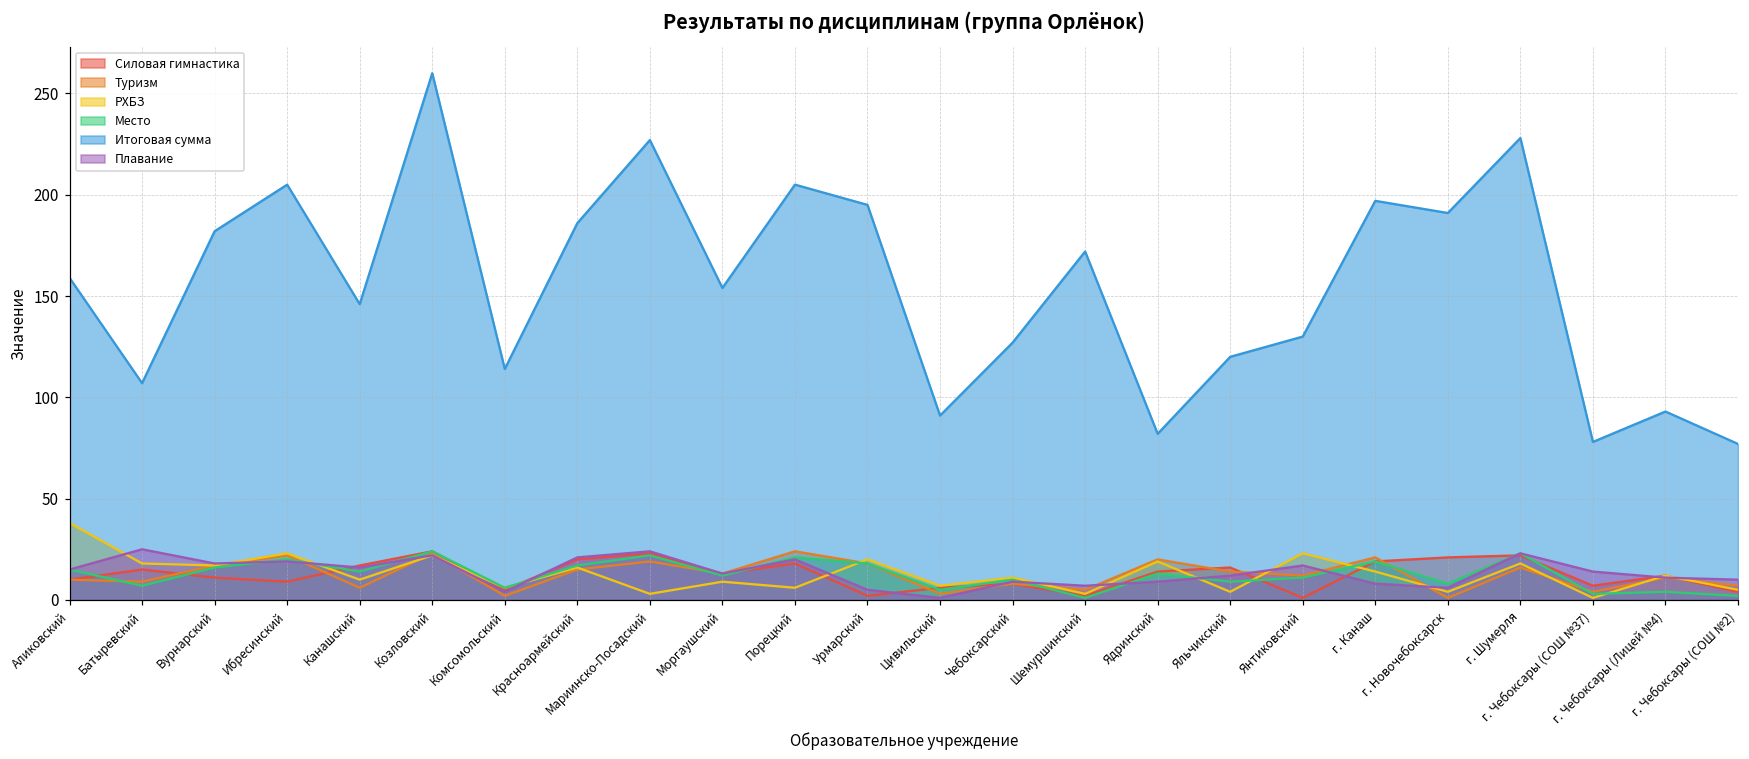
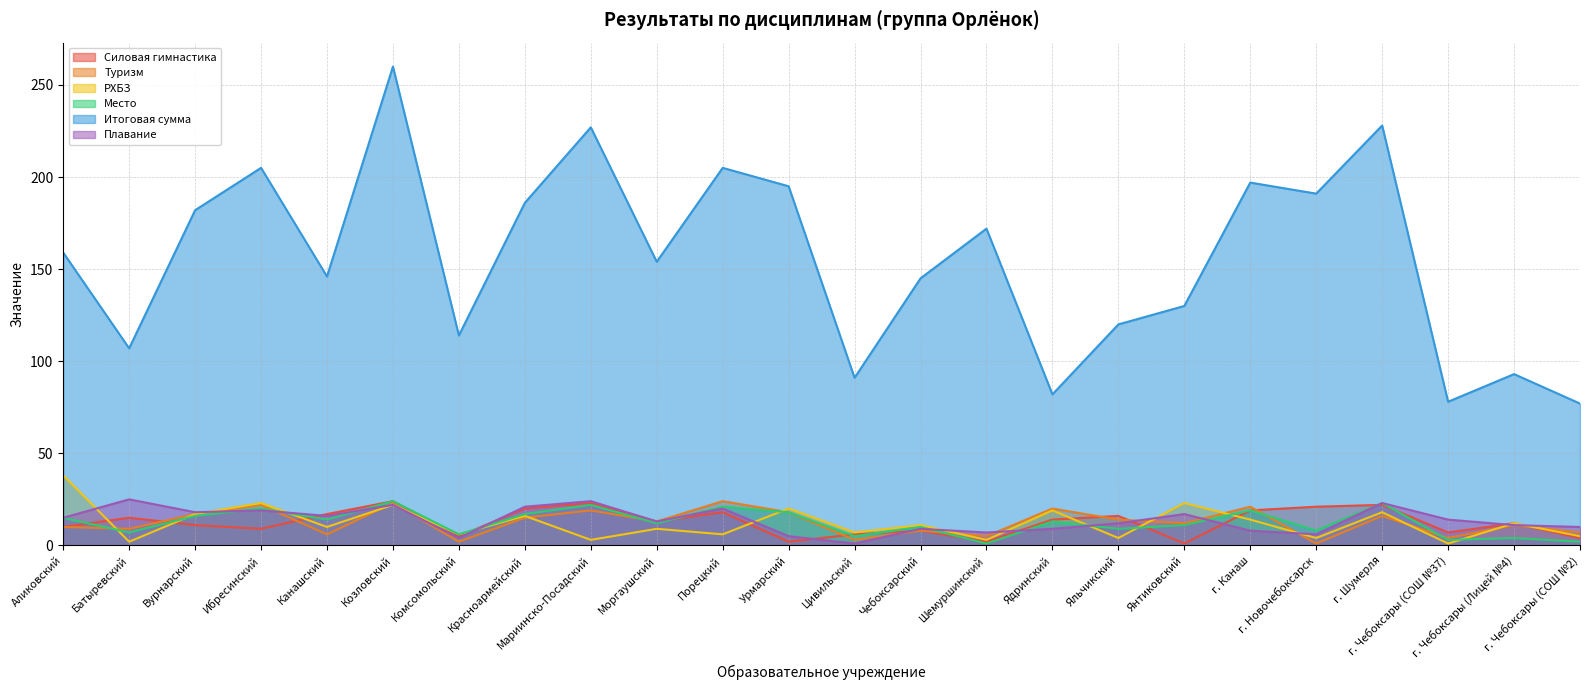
  {
    "РХБЗ": {
      "Аликовский": 38,
-     "Батыревский": 18,
+     "Батыревский": 2,
      "Канашский": 10,
      "Мариинско-Посадский": 3,
      "Моргаушский": 9,
      "Порецкий": 6,
      "Урмарский": 20,
      "Яльчикский": 4,
      "Янтиковский": 23,
      "г. Канаш": 14,
      "г. Новочебоксарск": 4,
      "г. Шумерля": 18,
      "г. Чебоксары (СОШ №37)": 1
    },
    "Место": {
      "Батыревский": 7,
      "Канашский": 14,
      "Яльчикский": 9,
      "г. Новочебоксарск": 8,
      "г. Чебоксары (Лицей №4)": 4,
      "г. Чебоксары (СОШ №2)": 2
    },
    "Итоговая сумма": {
      "Аликовский": 159,
      "Батыревский": 107,
      "Вурнарский": 182,
      "Ибресинский": 205,
      "Канашский": 146,
      "Козловский": 260,
      "Комсомольский": 114,
      "Красноармейский": 186,
      "Мариинско-Посадский": 227,
      "Моргаушский": 154,
      "Порецкий": 205,
      "Урмарский": 195,
      "Цивильский": 91,
-     "Чебоксарский": 127,
+     "Чебоксарский": 145,
      "Шемуршинский": 172,
      "Ядринский": 82,
      "Яльчикский": 120,
      "Янтиковский": 130,
      "г. Канаш": 197,
      "г. Новочебоксарск": 191,
      "г. Шумерля": 228,
      "г. Чебоксары (СОШ №37)": 78,
      "г. Чебоксары (Лицей №4)": 93,
      "г. Чебоксары (СОШ №2)": 77
    },
    "Плавание": {
      "Батыревский": 25,
      "Урмарский": 5,
      "Цивильский": 1,
      "Шемуршинский": 7,
      "Ядринский": 9,
      "Яльчикский": 12,
      "Янтиковский": 17,
      "г. Канаш": 8,
      "г. Новочебоксарск": 6,
      "г. Чебоксары (СОШ №37)": 14,
      "г. Чебоксары (СОШ №2)": 10
    }
  }
